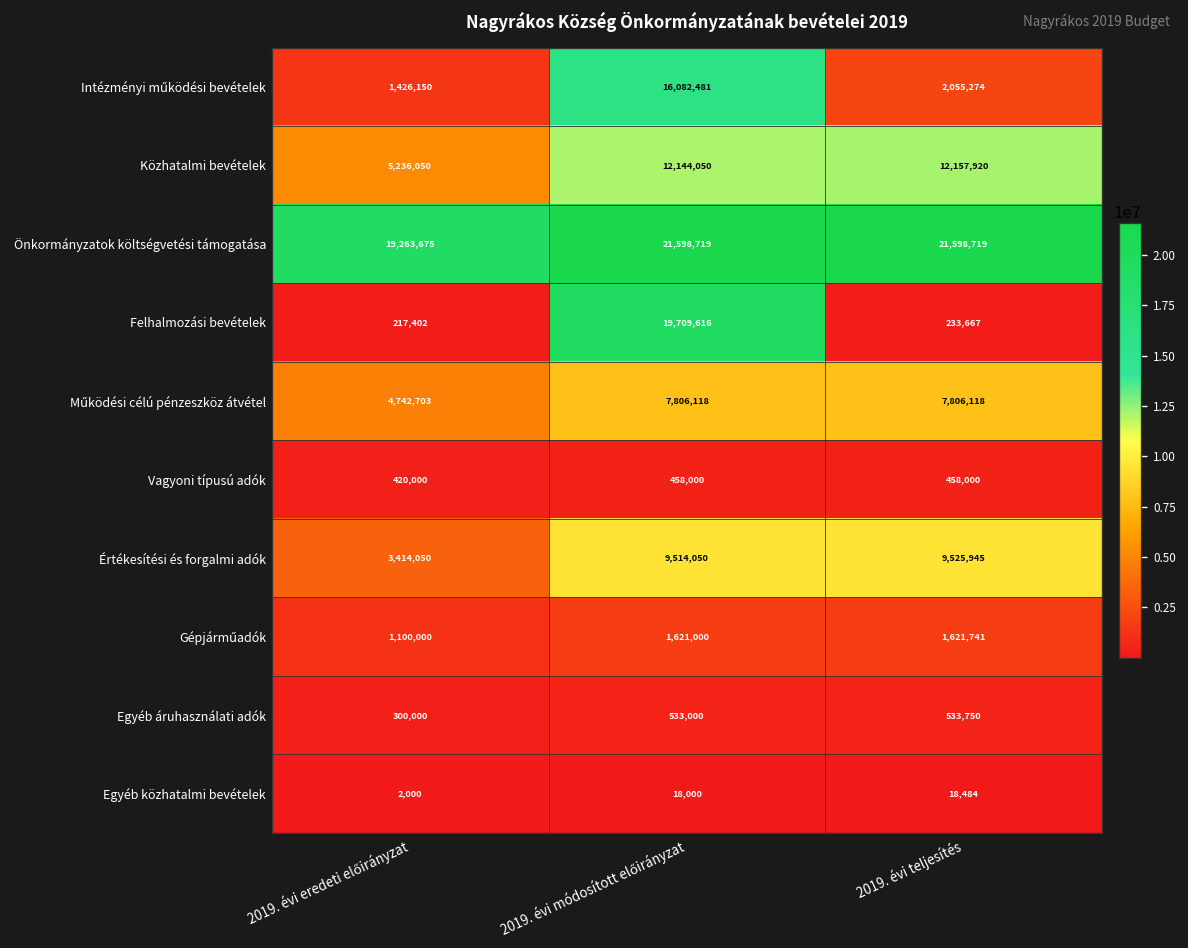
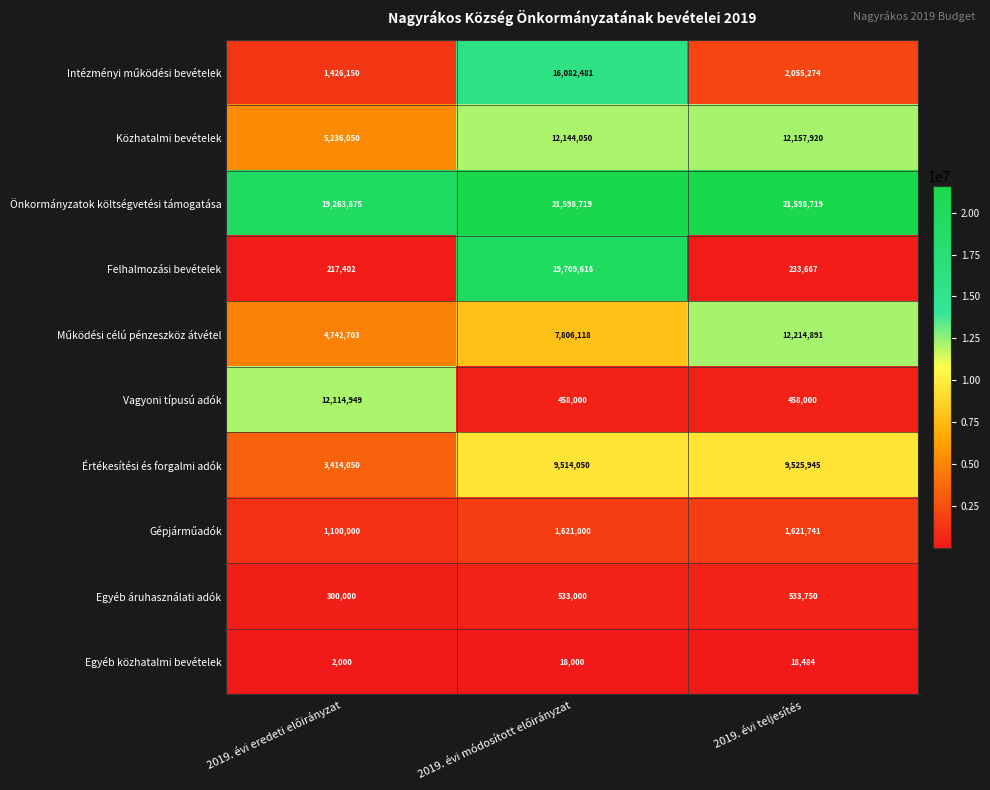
  {
    "Intézményi működési bevételek": {
      "2019. évi eredeti előirányzat": "1,426,150",
      "2019. évi módosított előirányzat": "16,082,481",
      "2019. évi teljesítés": "2,055,274"
    },
    "Közhatalmi bevételek": {
      "2019. évi eredeti előirányzat": "5,236,050",
      "2019. évi módosított előirányzat": "12,144,050",
      "2019. évi teljesítés": "12,157,920"
    },
    "Önkormányzatok költségvetési támogatása": {
      "2019. évi eredeti előirányzat": "19,263,675",
      "2019. évi módosított előirányzat": "21,598,719",
      "2019. évi teljesítés": "21,598,719"
    },
    "Felhalmozási bevételek": {
      "2019. évi eredeti előirányzat": "217,402",
      "2019. évi módosított előirányzat": "19,709,616",
      "2019. évi teljesítés": "233,667"
    },
    "Működési célú pénzeszköz átvétel": {
      "2019. évi eredeti előirányzat": "4,742,703",
      "2019. évi módosított előirányzat": "7,806,118",
-     "2019. évi teljesítés": "7,806,118"
+     "2019. évi teljesítés": "12,214,891"
    },
    "Vagyoni típusú adók": {
-     "2019. évi eredeti előirányzat": "420,000",
+     "2019. évi eredeti előirányzat": "12,114,949",
      "2019. évi módosított előirányzat": "458,000",
      "2019. évi teljesítés": "458,000"
    },
    "Értékesítési és forgalmi adók": {
      "2019. évi eredeti előirányzat": "3,414,050",
      "2019. évi módosított előirányzat": "9,514,050",
      "2019. évi teljesítés": "9,525,945"
    },
    "Gépjárműadók": {
      "2019. évi eredeti előirányzat": "1,100,000",
      "2019. évi módosított előirányzat": "1,621,000",
      "2019. évi teljesítés": "1,621,741"
    },
    "Egyéb áruhasználati adók": {
      "2019. évi eredeti előirányzat": "300,000",
      "2019. évi módosított előirányzat": "533,000",
      "2019. évi teljesítés": "533,750"
    },
    "Egyéb közhatalmi bevételek": {
      "2019. évi eredeti előirányzat": "2,000",
      "2019. évi módosított előirányzat": "18,000",
      "2019. évi teljesítés": "18,484"
    }
  }
